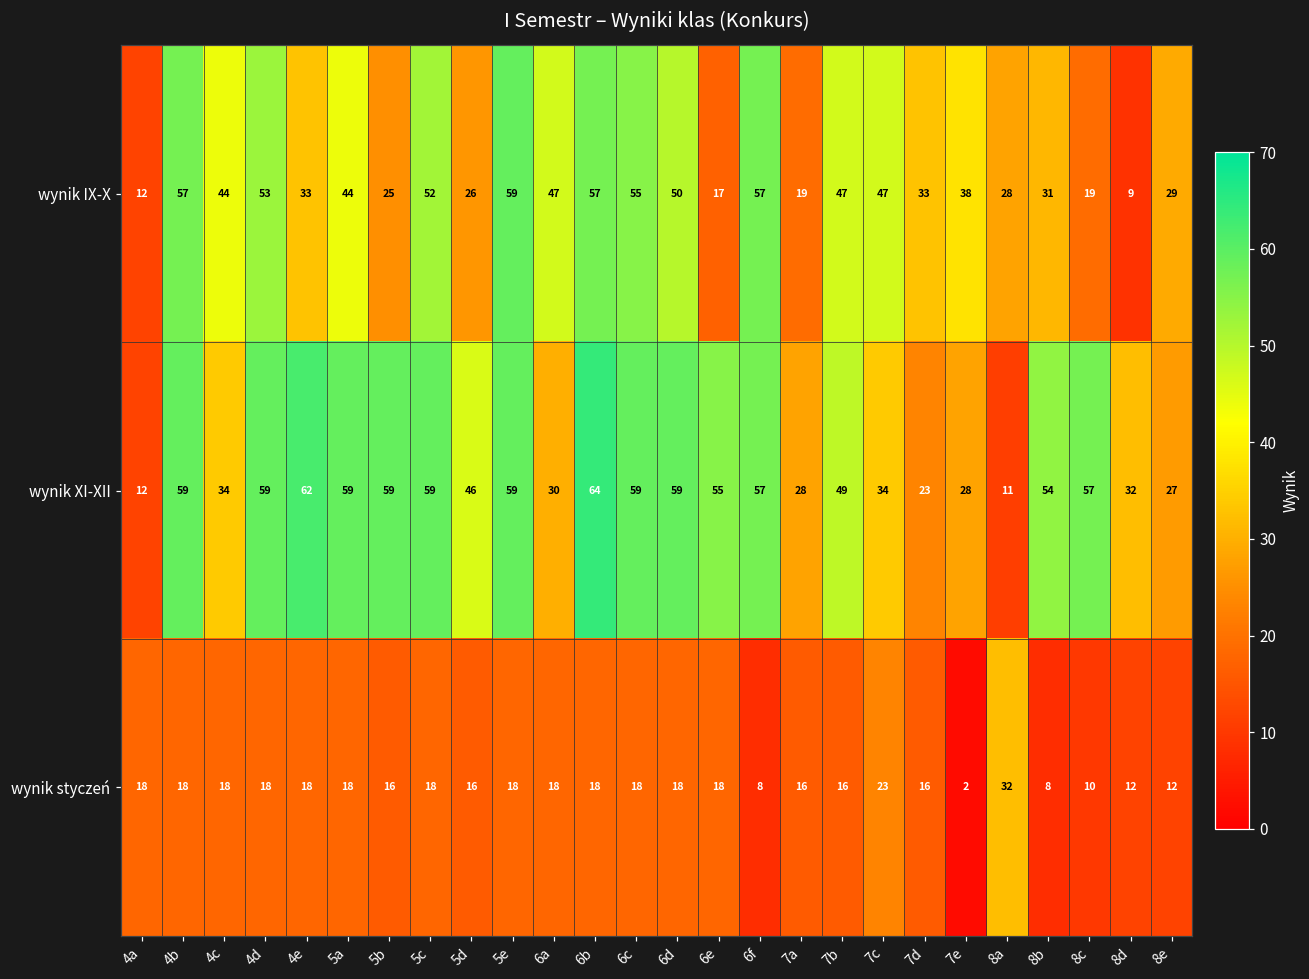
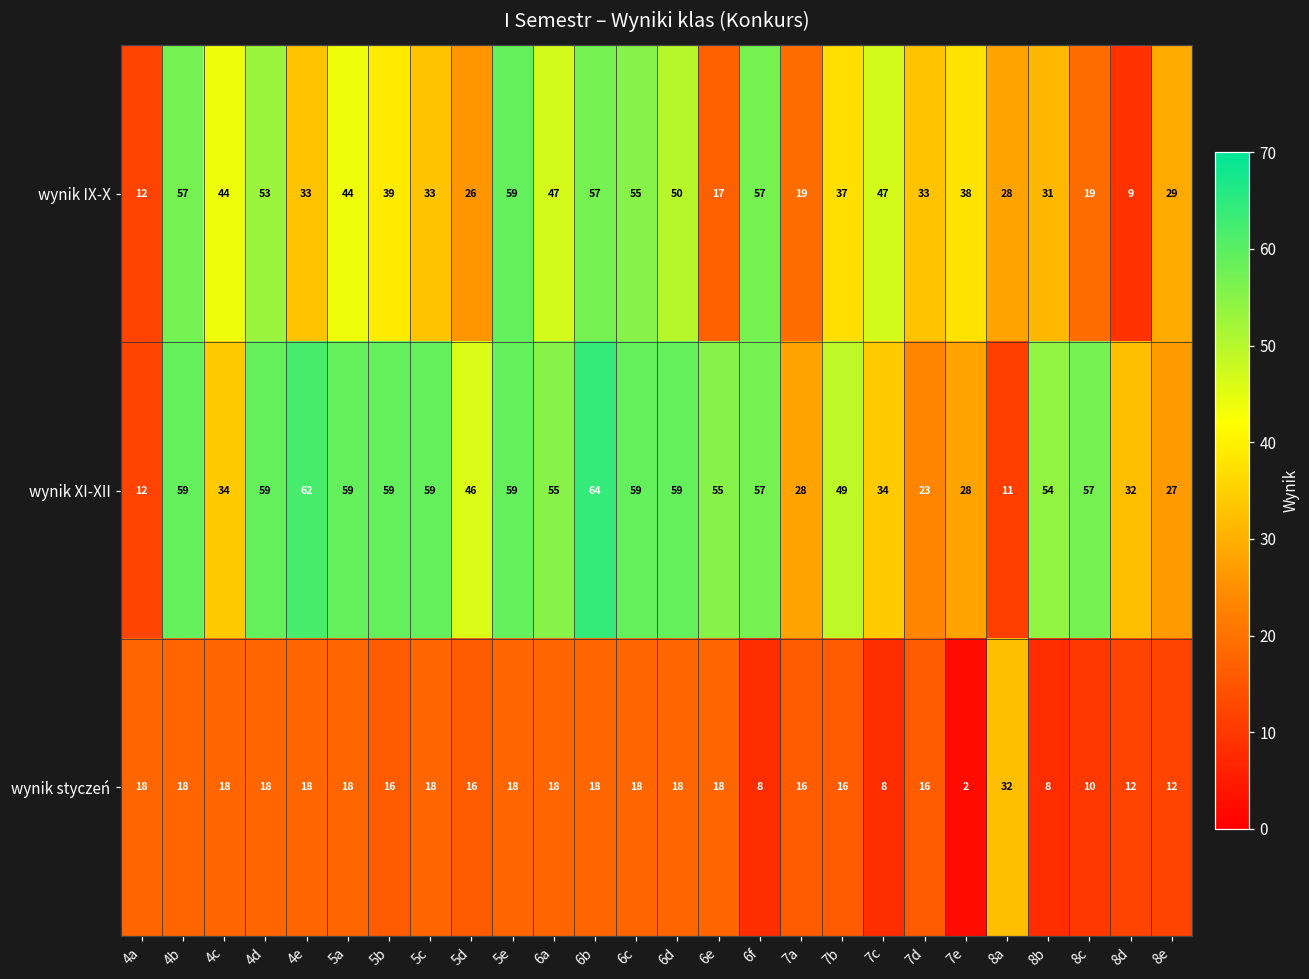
  {
    "wynik IX-X": {
      "4a": 12,
      "4b": 57,
      "4c": 44,
      "4d": 53,
      "4e": 33,
      "5a": 44,
-     "5b": 25,
-     "5c": 52,
+     "5b": 39,
+     "5c": 33,
      "5d": 26,
      "5e": 59,
      "6a": 47,
      "6b": 57,
      "6c": 55,
      "6d": 50,
      "6e": 17,
      "6f": 57,
      "7a": 19,
-     "7b": 47,
+     "7b": 37,
      "7c": 47,
      "7d": 33,
      "7e": 38,
      "8a": 28,
      "8b": 31,
      "8c": 19,
      "8d": 9,
      "8e": 29
    },
    "wynik XI-XII": {
      "4a": 12,
      "4b": 59,
      "4c": 34,
      "4d": 59,
      "4e": 62,
      "5a": 59,
      "5b": 59,
      "5c": 59,
      "5d": 46,
      "5e": 59,
-     "6a": 30,
+     "6a": 55,
      "6b": 64,
      "6c": 59,
      "6d": 59,
      "6e": 55,
      "6f": 57,
      "7a": 28,
      "7b": 49,
      "7c": 34,
      "7d": 23,
      "7e": 28,
      "8a": 11,
      "8b": 54,
      "8c": 57,
      "8d": 32,
      "8e": 27
    },
    "wynik styczeń": {
      "4a": 18,
      "4b": 18,
      "4c": 18,
      "4d": 18,
      "4e": 18,
      "5a": 18,
      "5b": 16,
      "5c": 18,
      "5d": 16,
      "5e": 18,
      "6a": 18,
      "6b": 18,
      "6c": 18,
      "6d": 18,
      "6e": 18,
      "6f": 8,
      "7a": 16,
      "7b": 16,
-     "7c": 23,
+     "7c": 8,
      "7d": 16,
      "7e": 2,
      "8a": 32,
      "8b": 8,
      "8c": 10,
      "8d": 12,
      "8e": 12
    }
  }
